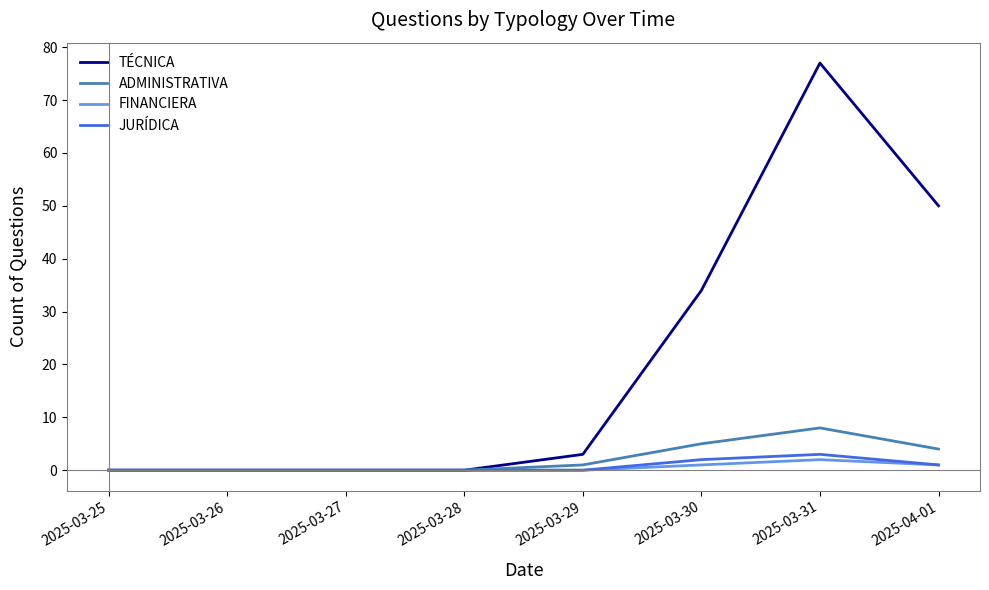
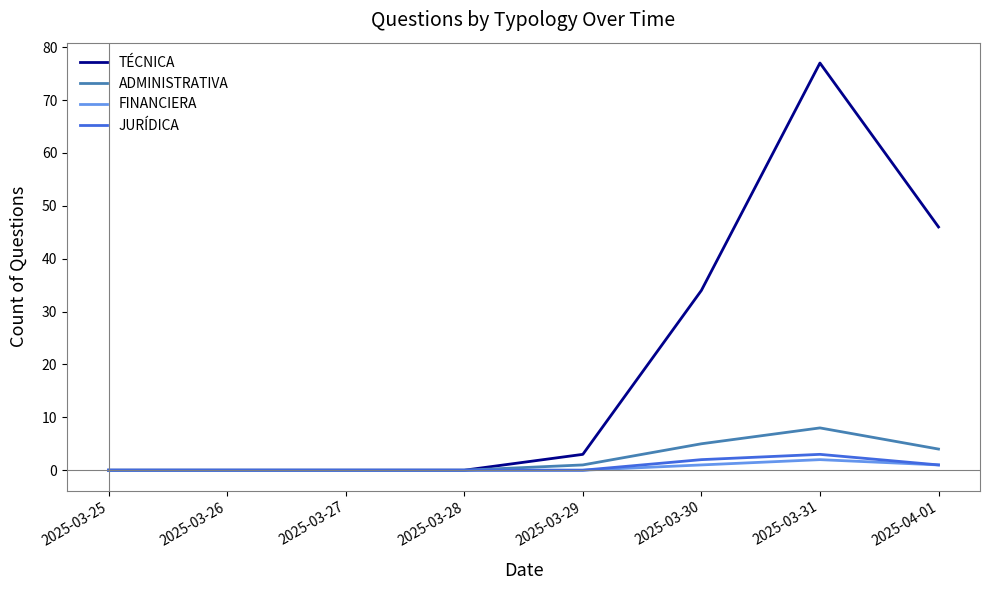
  {
    "TÉCNICA": {
      "2025-03-29": 3,
      "2025-03-30": 34,
      "2025-03-31": 77,
-     "2025-04-01": 50
+     "2025-04-01": 46
    }
  }
